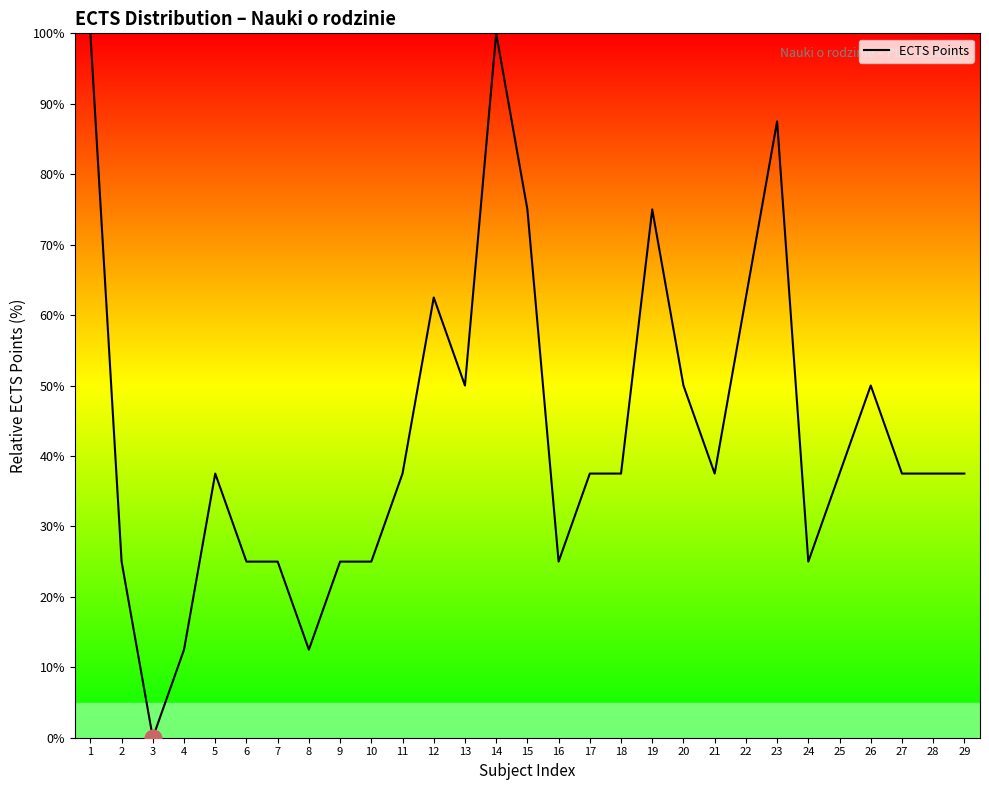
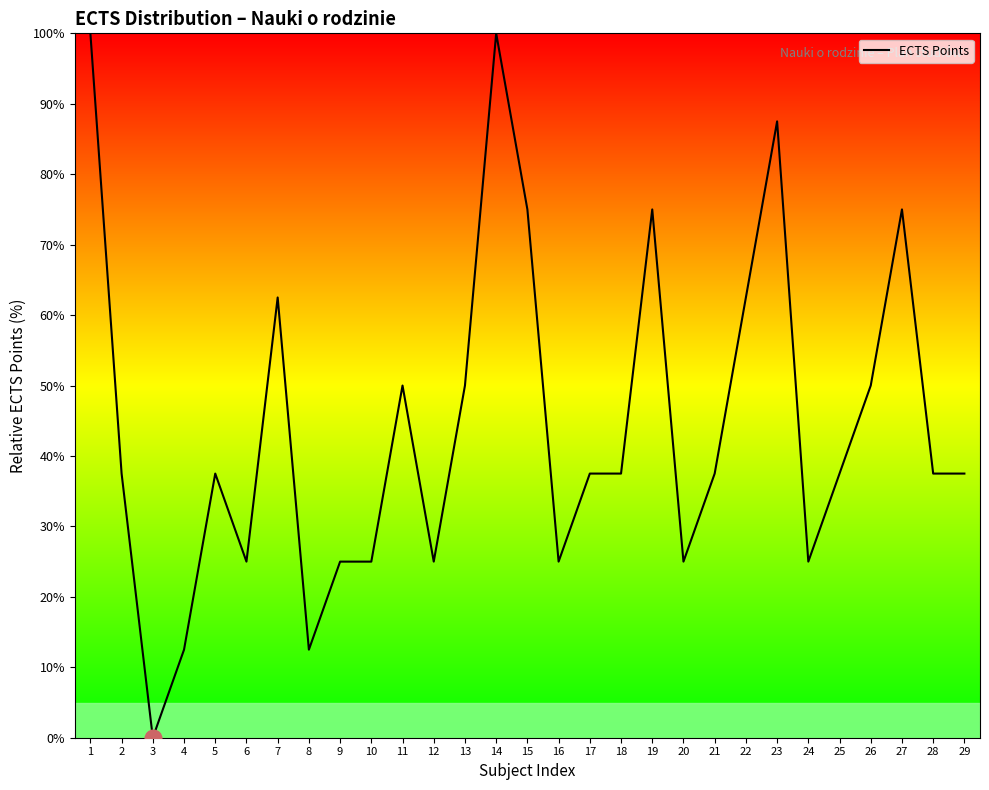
  {
    "ECTS Points": {
      "1": "100%",
-     "2": "25%",
+     "2": "38%",
      "4": "13%",
      "5": "38%",
      "6": "25%",
-     "7": "25%",
+     "7": "63%",
      "8": "13%",
      "9": "25%",
      "10": "25%",
-     "11": "38%",
-     "12": "63%",
+     "11": "50%",
+     "12": "25%",
      "13": "50%",
      "14": "100%",
      "15": "75%",
      "16": "25%",
      "17": "38%",
      "18": "38%",
      "19": "75%",
-     "20": "50%",
+     "20": "25%",
      "21": "38%",
      "22": "63%",
      "23": "88%",
      "24": "25%",
      "25": "38%",
      "26": "50%",
-     "27": "38%",
+     "27": "75%",
      "28": "38%",
      "29": "38%"
    }
  }
